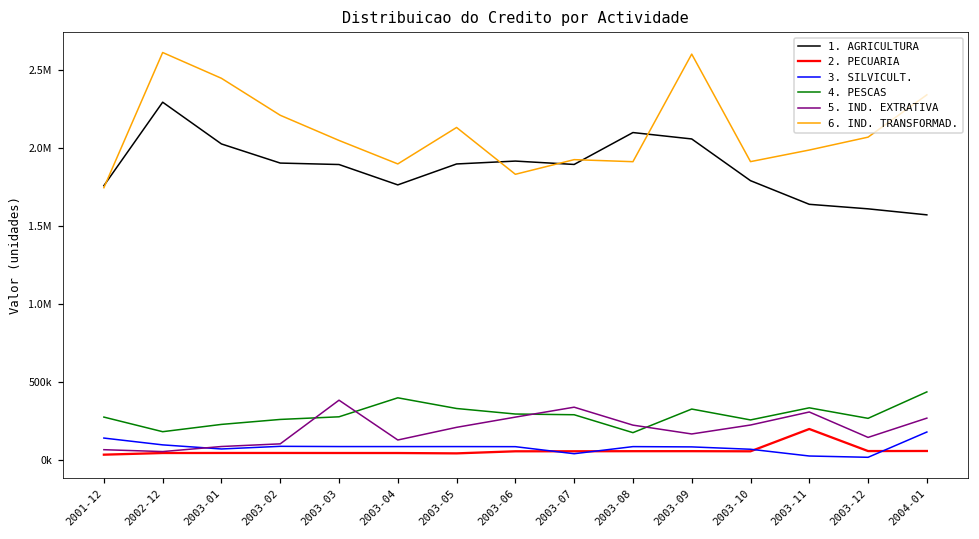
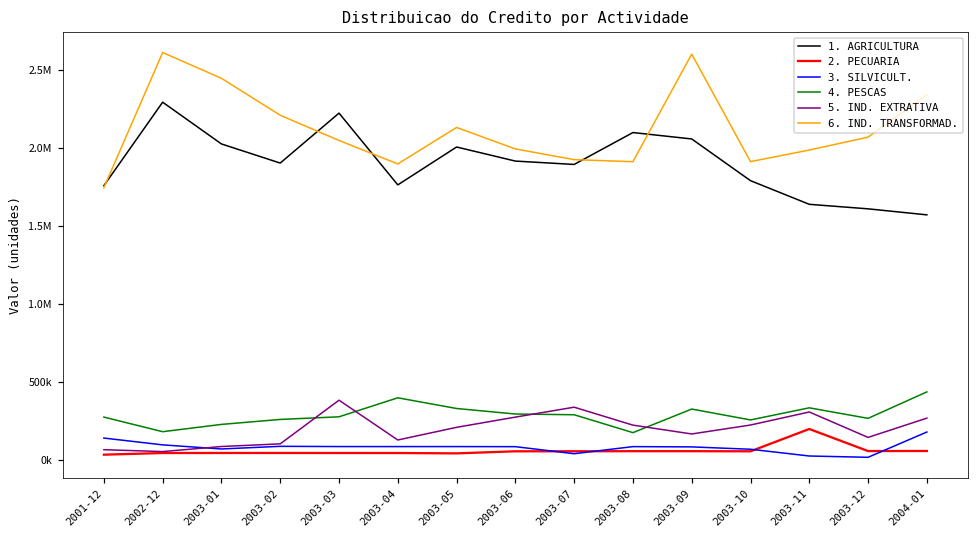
  {
    "1. AGRICULTURA": {
      "2002-12": 2290000,
      "2003-01": 2020000,
      "2003-02": 1900000,
-     "2003-03": 1890000,
+     "2003-03": 2220000,
      "2003-04": 1760000,
-     "2003-05": 1890000,
+     "2003-05": 2000000,
      "2003-06": 1910000,
      "2003-07": 1890000,
      "2003-08": 2100000,
      "2003-09": 2060000,
      "2003-10": 1790000,
      "2003-11": 1640000,
      "2003-12": 1610000,
      "2004-01": 1570000
    },
    "2. PECUARIA": {
      "2001-12": 30000,
      "2003-01": 40000,
      "2003-02": 40000,
      "2003-03": 40000,
      "2003-04": 40000,
      "2003-05": 40000,
      "2003-06": 50000,
      "2003-08": 50000,
      "2003-09": 50000,
      "2003-11": 200000,
      "2003-12": 50000,
      "2004-01": 50000
    },
    "3. SILVICULT.": {
      "2001-12": 140000,
      "2002-12": 90000,
      "2003-03": 80000,
      "2003-04": 80000,
      "2003-05": 80000,
      "2003-06": 80000,
      "2003-08": 80000,
      "2003-09": 80000,
      "2003-11": 20000,
      "2003-12": 10000,
      "2004-01": 180000
    },
    "4. PESCAS": {
      "2001-12": 270000,
      "2002-12": 180000,
      "2003-01": 230000,
      "2003-02": 260000,
      "2003-03": 270000,
      "2003-04": 400000,
      "2003-05": 330000,
      "2003-06": 290000,
      "2003-07": 290000,
      "2003-08": 170000,
      "2003-09": 320000,
      "2003-10": 250000,
      "2003-11": 330000,
      "2003-12": 260000,
      "2004-01": 430000
    },
    "5. IND. EXTRATIVA": {
      "2001-12": 60000,
      "2003-03": 380000,
      "2003-04": 130000,
      "2003-05": 210000,
      "2003-06": 270000,
      "2003-07": 340000,
      "2003-08": 220000,
      "2003-09": 160000,
      "2003-10": 220000,
      "2003-11": 300000,
      "2003-12": 140000,
      "2004-01": 270000
    },
    "6. IND. TRANSFORMAD.": {
      "2002-12": 2610000,
      "2003-01": 2440000,
      "2003-02": 2210000,
      "2003-03": 2050000,
      "2003-04": 1900000,
      "2003-05": 2130000,
-     "2003-06": 1830000,
+     "2003-06": 1990000,
      "2003-07": 1920000,
      "2003-08": 1910000,
      "2003-09": 2600000,
      "2003-10": 1910000,
      "2003-11": 1980000
    }
  }
